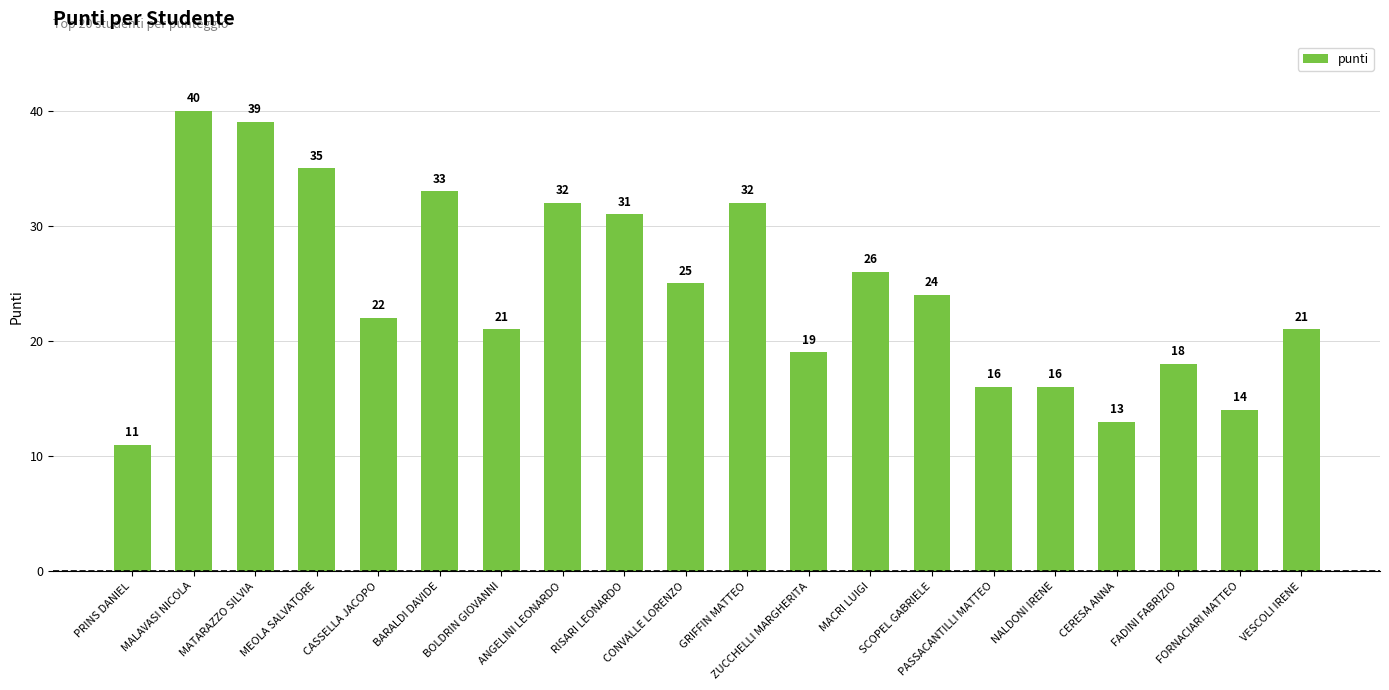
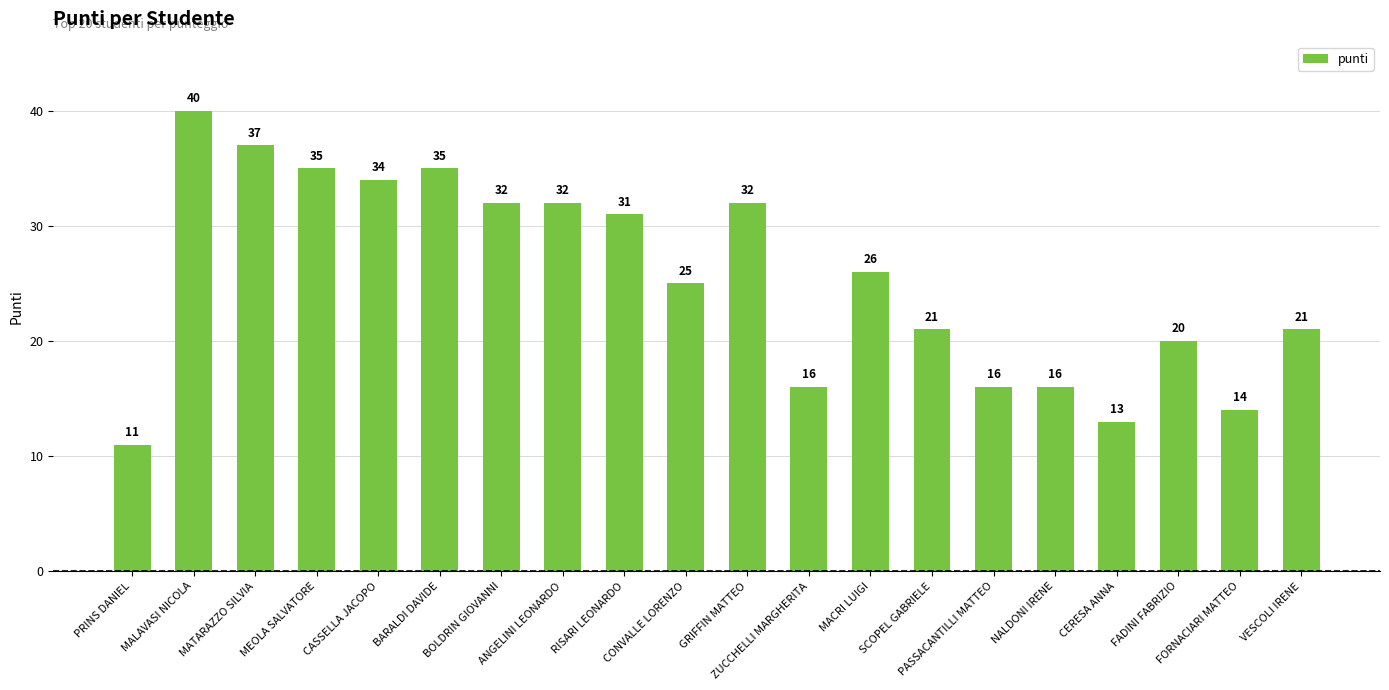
  {
    "PRINS DANIEL": 11,
    "MALAVASI NICOLA": 40,
-   "MATARAZZO SILVIA": 39,
+   "MATARAZZO SILVIA": 37,
    "MEOLA SALVATORE": 35,
-   "CASSELLA JACOPO": 22,
-   "BARALDI DAVIDE": 33,
-   "BOLDRIN GIOVANNI": 21,
+   "CASSELLA JACOPO": 34,
+   "BARALDI DAVIDE": 35,
+   "BOLDRIN GIOVANNI": 32,
    "ANGELINI LEONARDO": 32,
    "RISARI LEONARDO": 31,
    "CONVALLE LORENZO": 25,
    "GRIFFIN MATTEO": 32,
-   "ZUCCHELLI MARGHERITA": 19,
+   "ZUCCHELLI MARGHERITA": 16,
    "MACRI LUIGI": 26,
-   "SCOPEL GABRIELE": 24,
+   "SCOPEL GABRIELE": 21,
    "PASSACANTILLI MATTEO": 16,
    "NALDONI IRENE": 16,
    "CERESA ANNA": 13,
-   "FADINI FABRIZIO": 18,
+   "FADINI FABRIZIO": 20,
    "FORNACIARI MATTEO": 14,
    "VESCOLI IRENE": 21
  }
